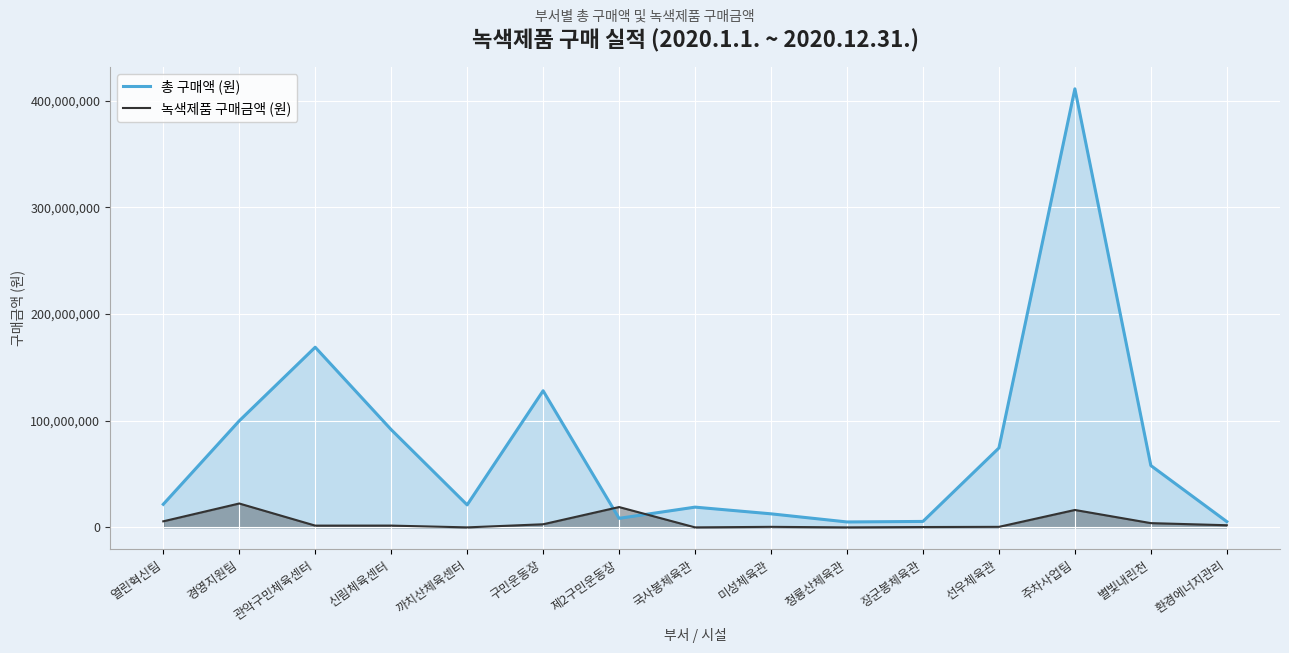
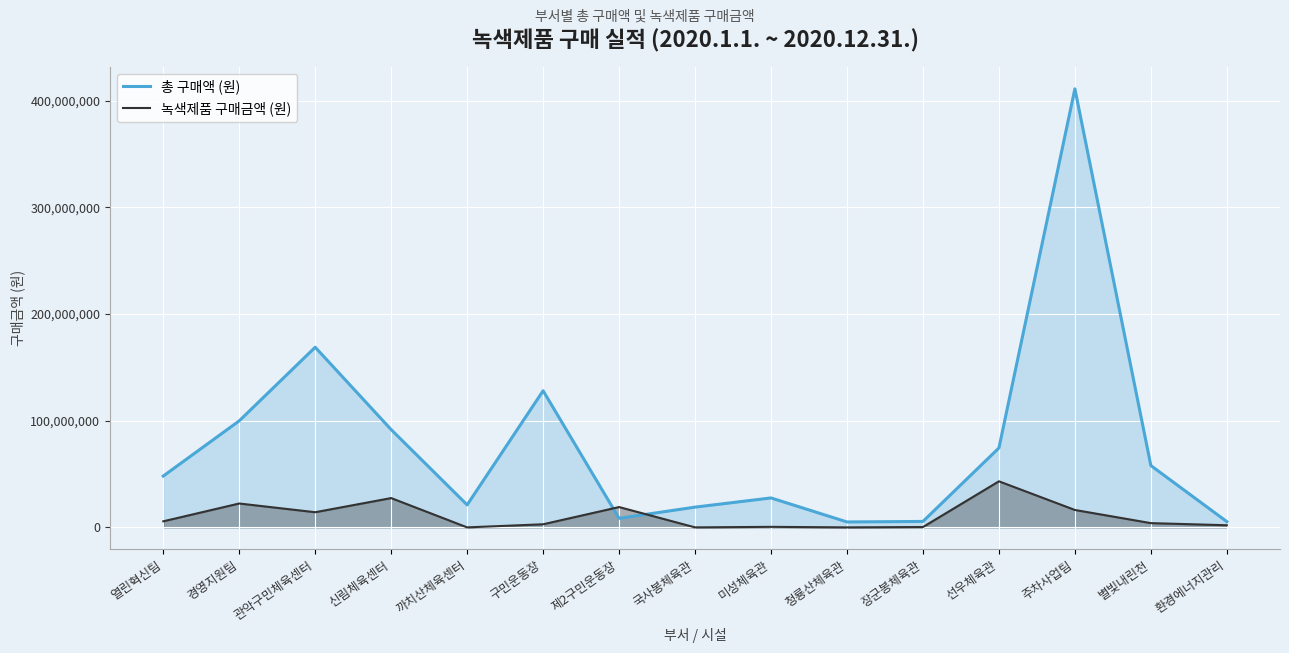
  {
    "총 구매액 (원)": {
-     "열린혁신팀": "22,000,000",
+     "열린혁신팀": "48,000,000",
      "경영지원팀": "100,000,000",
      "관악구민체육센터": "169,000,000",
      "신림체육센터": "92,000,000",
      "까치산체육센터": "21,000,000",
      "구민운동장": "128,000,000",
      "제2구민운동장": "8,000,000",
      "국사봉체육관": "19,000,000",
-     "미성체육관": "13,000,000",
+     "미성체육관": "28,000,000",
      "청룡산체육관": "5,000,000",
      "장군봉체육관": "6,000,000",
      "선우체육관": "74,000,000",
      "주차사업팀": "411,000,000",
      "별빛내린천": "58,000,000",
      "환경에너지관리": "5,000,000"
    },
    "녹색제품 구매금액 (원)": {
      "열린혁신팀": "6,000,000",
      "경영지원팀": "22,000,000",
-     "관악구민체육센터": "2,000,000",
-     "신림체육센터": "2,000,000",
+     "관악구민체육센터": "14,000,000",
+     "신림체육센터": "27,000,000",
      "까치산체육센터": "0",
      "구민운동장": "3,000,000",
      "제2구민운동장": "19,000,000",
      "국사봉체육관": "0",
      "미성체육관": "0",
      "청룡산체육관": "0",
      "장군봉체육관": "0",
-     "선우체육관": "0",
+     "선우체육관": "43,000,000",
      "주차사업팀": "16,000,000",
      "별빛내린천": "4,000,000",
      "환경에너지관리": "2,000,000"
    }
  }
